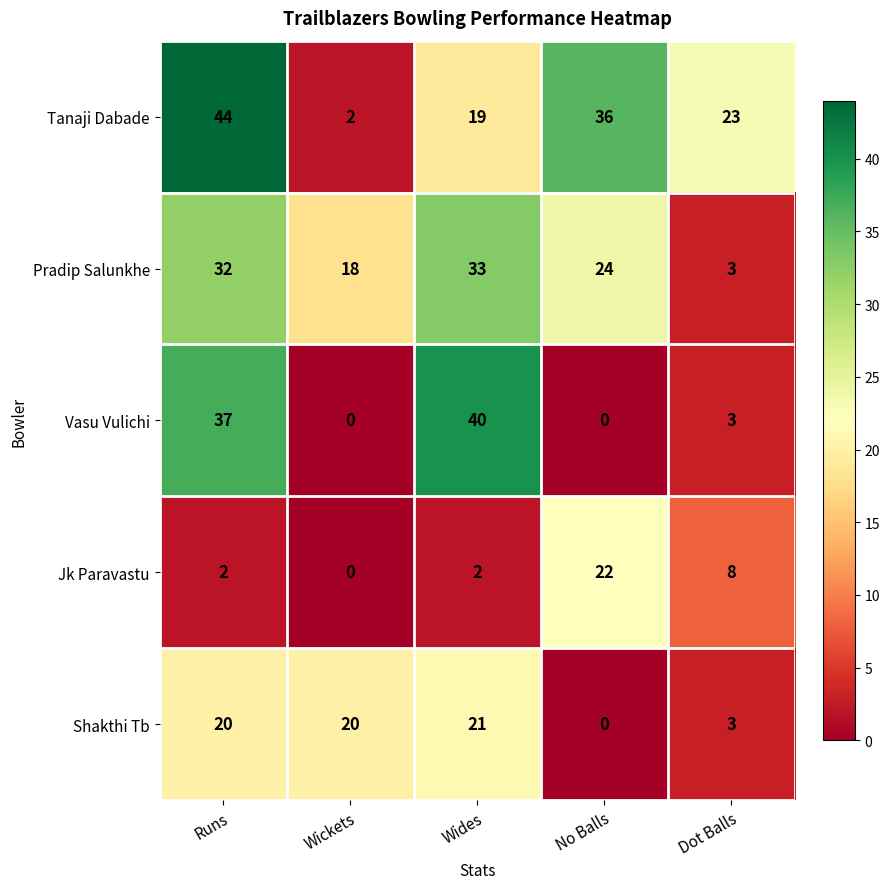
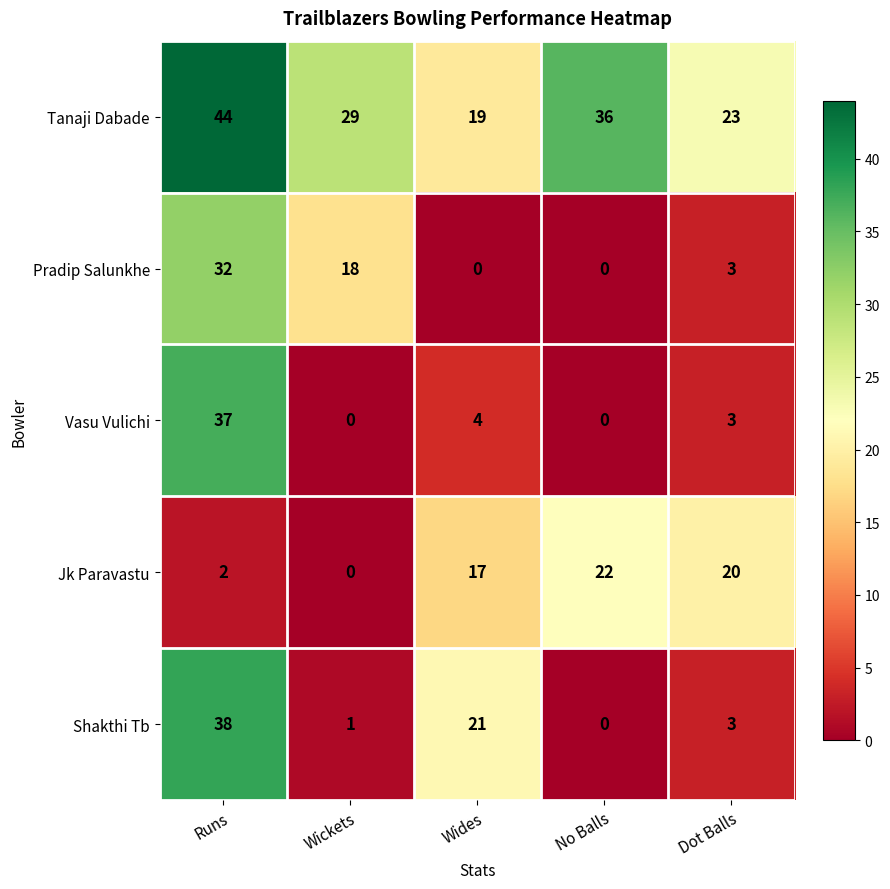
  {
    "Tanaji Dabade": {
      "Runs": 44,
-     "Wickets": 2,
+     "Wickets": 29,
      "Wides": 19,
      "No Balls": 36,
      "Dot Balls": 23
    },
    "Pradip Salunkhe": {
      "Runs": 32,
      "Wickets": 18,
-     "Wides": 33,
-     "No Balls": 24,
+     "Wides": 0,
+     "No Balls": 0,
      "Dot Balls": 3
    },
    "Vasu Vulichi": {
      "Runs": 37,
      "Wickets": 0,
-     "Wides": 40,
+     "Wides": 4,
      "No Balls": 0,
      "Dot Balls": 3
    },
    "Jk Paravastu": {
      "Runs": 2,
      "Wickets": 0,
-     "Wides": 2,
+     "Wides": 17,
      "No Balls": 22,
-     "Dot Balls": 8
+     "Dot Balls": 20
    },
    "Shakthi Tb": {
-     "Runs": 20,
-     "Wickets": 20,
+     "Runs": 38,
+     "Wickets": 1,
      "Wides": 21,
      "No Balls": 0,
      "Dot Balls": 3
    }
  }
